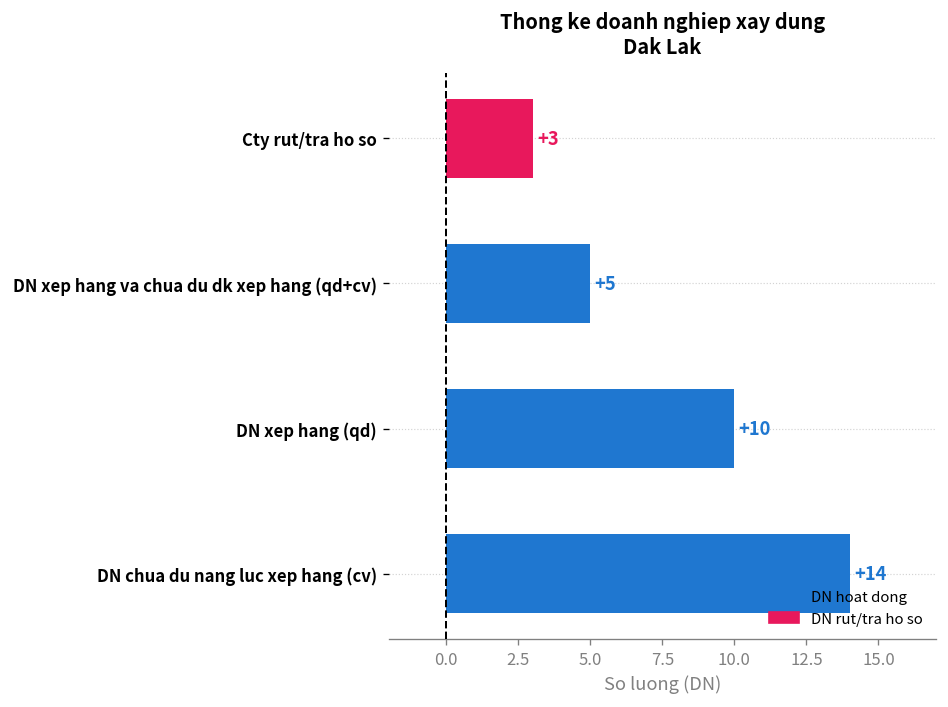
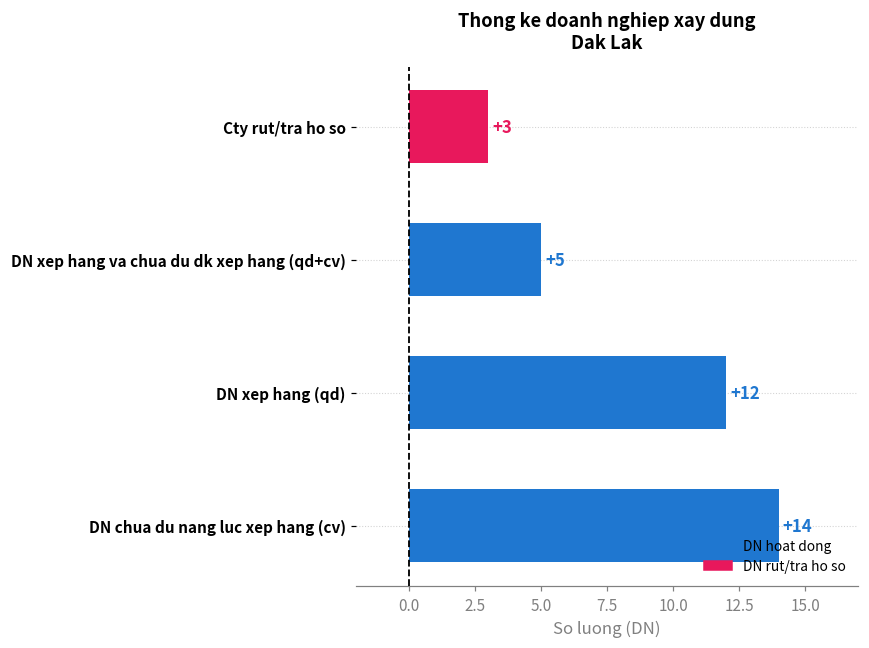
  {
    "Cty rut/tra ho so": "+3",
    "DN xep hang va chua du dk xep hang (qd+cv)": "+5",
-   "DN xep hang (qd)": "+10",
+   "DN xep hang (qd)": "+12",
    "DN chua du nang luc xep hang (cv)": "+14"
  }
